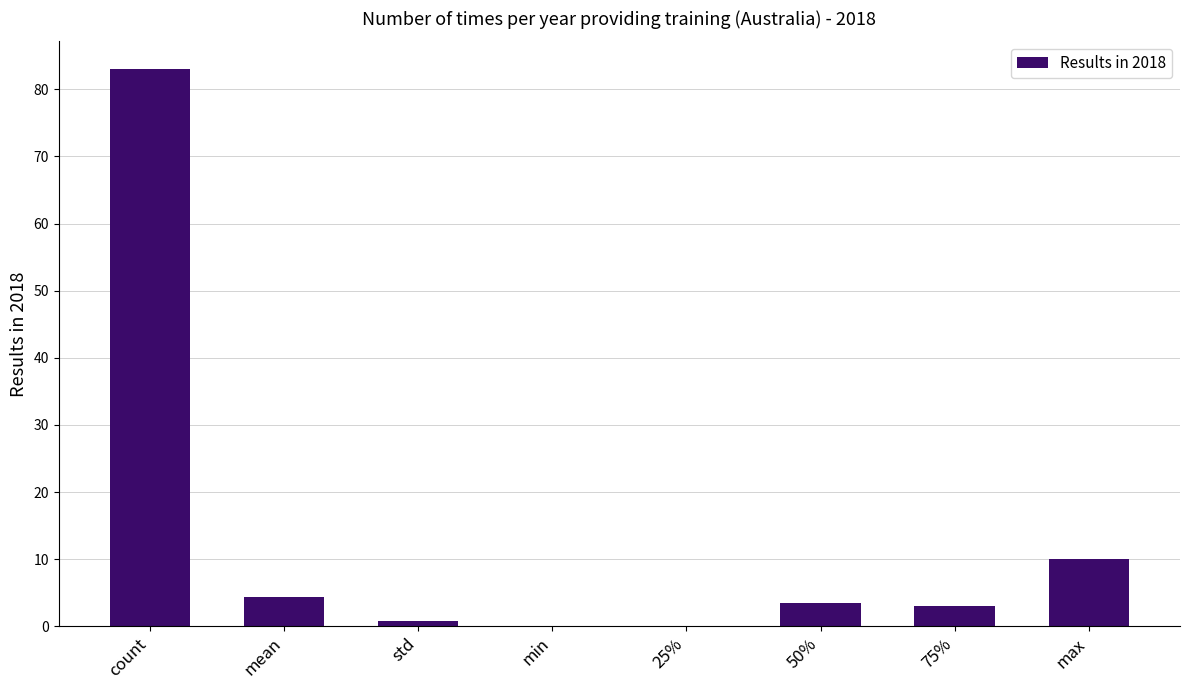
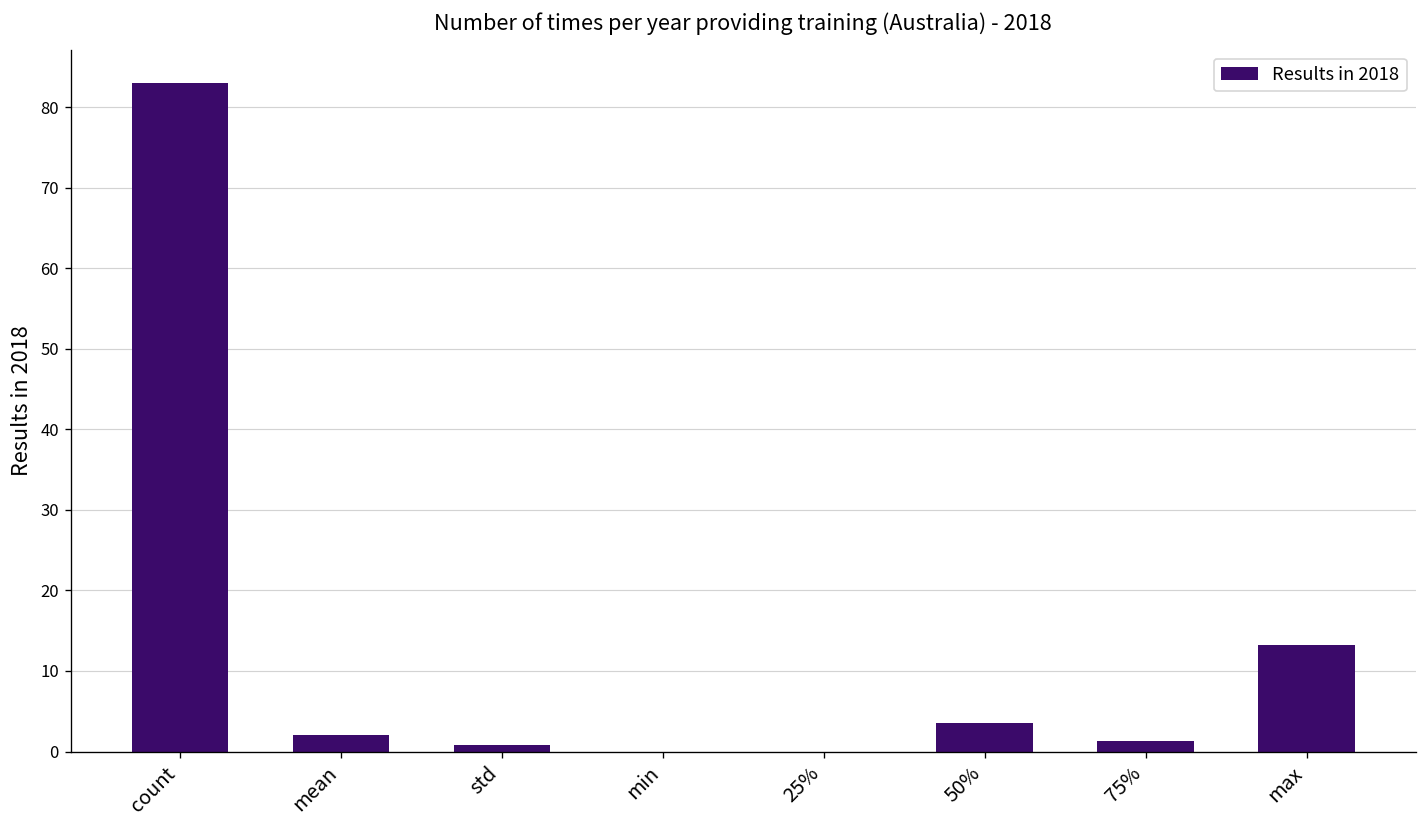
  {
    "count": 83,
-   "mean": 4,
+   "mean": 2,
    "std": 1,
    "min": 0,
    "25%": 0,
    "50%": 4,
-   "75%": 3,
-   "max": 10
+   "75%": 1,
+   "max": 13
  }
